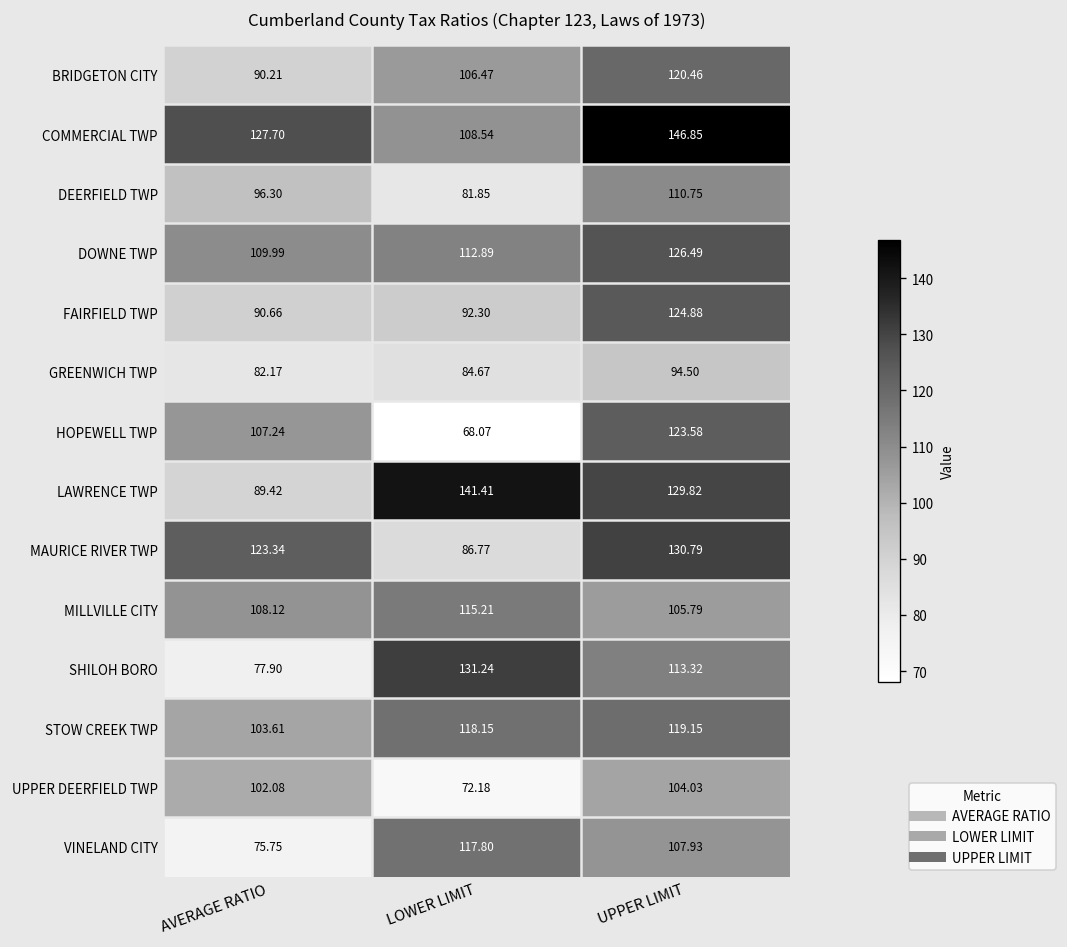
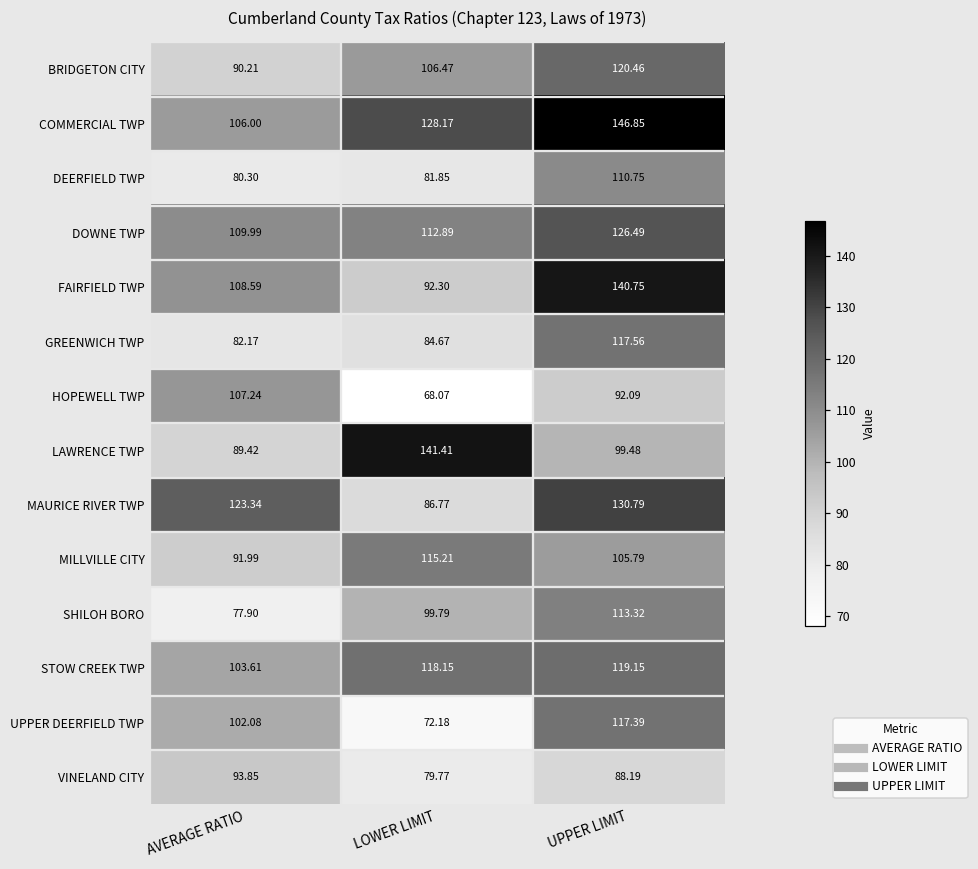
  {
    "BRIDGETON CITY": {
      "AVERAGE RATIO": 90.21,
      "LOWER LIMIT": 106.47,
      "UPPER LIMIT": 120.46
    },
    "COMMERCIAL TWP": {
-     "AVERAGE RATIO": 127.70,
-     "LOWER LIMIT": 108.54,
+     "AVERAGE RATIO": 106.00,
+     "LOWER LIMIT": 128.17,
      "UPPER LIMIT": 146.85
    },
    "DEERFIELD TWP": {
-     "AVERAGE RATIO": 96.30,
+     "AVERAGE RATIO": 80.30,
      "LOWER LIMIT": 81.85,
      "UPPER LIMIT": 110.75
    },
    "DOWNE TWP": {
      "AVERAGE RATIO": 109.99,
      "LOWER LIMIT": 112.89,
      "UPPER LIMIT": 126.49
    },
    "FAIRFIELD TWP": {
-     "AVERAGE RATIO": 90.66,
+     "AVERAGE RATIO": 108.59,
      "LOWER LIMIT": 92.30,
-     "UPPER LIMIT": 124.88
+     "UPPER LIMIT": 140.75
    },
    "GREENWICH TWP": {
      "AVERAGE RATIO": 82.17,
      "LOWER LIMIT": 84.67,
-     "UPPER LIMIT": 94.50
+     "UPPER LIMIT": 117.56
    },
    "HOPEWELL TWP": {
      "AVERAGE RATIO": 107.24,
      "LOWER LIMIT": 68.07,
-     "UPPER LIMIT": 123.58
+     "UPPER LIMIT": 92.09
    },
    "LAWRENCE TWP": {
      "AVERAGE RATIO": 89.42,
      "LOWER LIMIT": 141.41,
-     "UPPER LIMIT": 129.82
+     "UPPER LIMIT": 99.48
    },
    "MAURICE RIVER TWP": {
      "AVERAGE RATIO": 123.34,
      "LOWER LIMIT": 86.77,
      "UPPER LIMIT": 130.79
    },
    "MILLVILLE CITY": {
-     "AVERAGE RATIO": 108.12,
+     "AVERAGE RATIO": 91.99,
      "LOWER LIMIT": 115.21,
      "UPPER LIMIT": 105.79
    },
    "SHILOH BORO": {
      "AVERAGE RATIO": 77.90,
-     "LOWER LIMIT": 131.24,
+     "LOWER LIMIT": 99.79,
      "UPPER LIMIT": 113.32
    },
    "STOW CREEK TWP": {
      "AVERAGE RATIO": 103.61,
      "LOWER LIMIT": 118.15,
      "UPPER LIMIT": 119.15
    },
    "UPPER DEERFIELD TWP": {
      "AVERAGE RATIO": 102.08,
      "LOWER LIMIT": 72.18,
-     "UPPER LIMIT": 104.03
+     "UPPER LIMIT": 117.39
    },
    "VINELAND CITY": {
-     "AVERAGE RATIO": 75.75,
-     "LOWER LIMIT": 117.80,
-     "UPPER LIMIT": 107.93
+     "AVERAGE RATIO": 93.85,
+     "LOWER LIMIT": 79.77,
+     "UPPER LIMIT": 88.19
    }
  }
